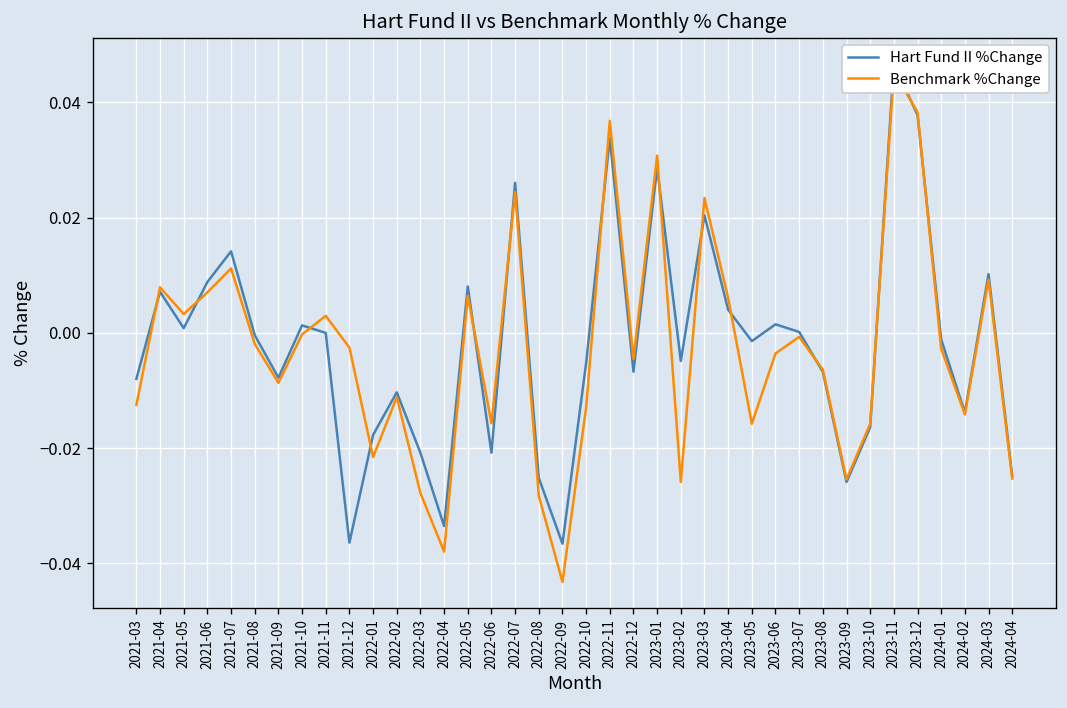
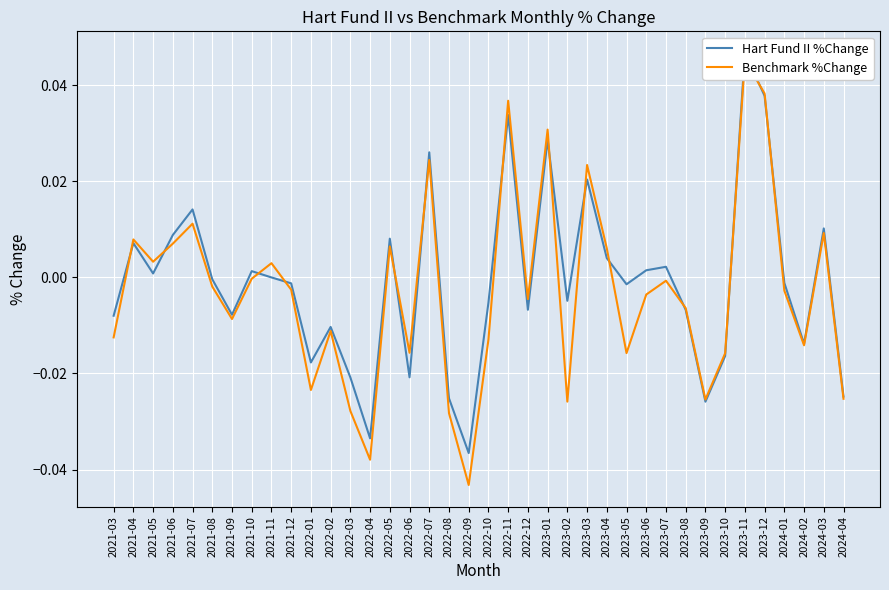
  {
    "Hart Fund II %Change": {
      "2021-03": -0.008,
      "2021-04": 0.007,
      "2021-05": 0.001,
      "2021-06": 0.009,
      "2021-07": 0.014,
      "2021-08": 0.000,
      "2021-09": -0.008,
      "2021-10": 0.001,
      "2021-11": 0.000,
-     "2021-12": -0.036,
+     "2021-12": -0.001,
      "2022-01": -0.018,
      "2022-02": -0.010,
      "2022-03": -0.021,
      "2022-04": -0.034,
      "2022-05": 0.008,
      "2022-06": -0.021,
      "2022-07": 0.026,
      "2022-08": -0.025,
      "2022-09": -0.037,
      "2022-10": -0.005,
      "2022-11": 0.034,
      "2022-12": -0.007,
      "2023-01": 0.029,
      "2023-02": -0.005,
      "2023-03": 0.020,
      "2023-04": 0.004,
      "2023-05": -0.001,
      "2023-06": 0.001,
-     "2023-07": 0.000,
+     "2023-07": 0.002,
      "2023-10": -0.016,
      "2024-01": -0.001,
      "2024-03": 0.010
    },
    "Benchmark %Change": {
      "2021-03": -0.012,
      "2021-04": 0.008,
      "2021-05": 0.003,
      "2021-06": 0.007,
      "2021-07": 0.011,
      "2021-08": -0.002,
      "2021-09": -0.009,
      "2021-10": 0.000,
      "2021-11": 0.003,
      "2021-12": -0.003,
-     "2022-01": -0.022,
+     "2022-01": -0.023,
      "2022-02": -0.011,
      "2022-03": -0.028,
      "2022-04": -0.038,
      "2022-05": 0.006,
      "2022-06": -0.016,
      "2022-07": 0.024,
      "2022-08": -0.028,
      "2022-09": -0.043,
      "2022-10": -0.013,
      "2022-11": 0.037,
      "2022-12": -0.005,
      "2023-01": 0.031,
      "2023-02": -0.026,
      "2023-03": 0.023,
      "2023-04": 0.006,
      "2023-05": -0.016,
      "2023-06": -0.004,
      "2023-07": -0.001,
      "2023-10": -0.016,
      "2024-01": -0.003,
      "2024-03": 0.009
    }
  }
